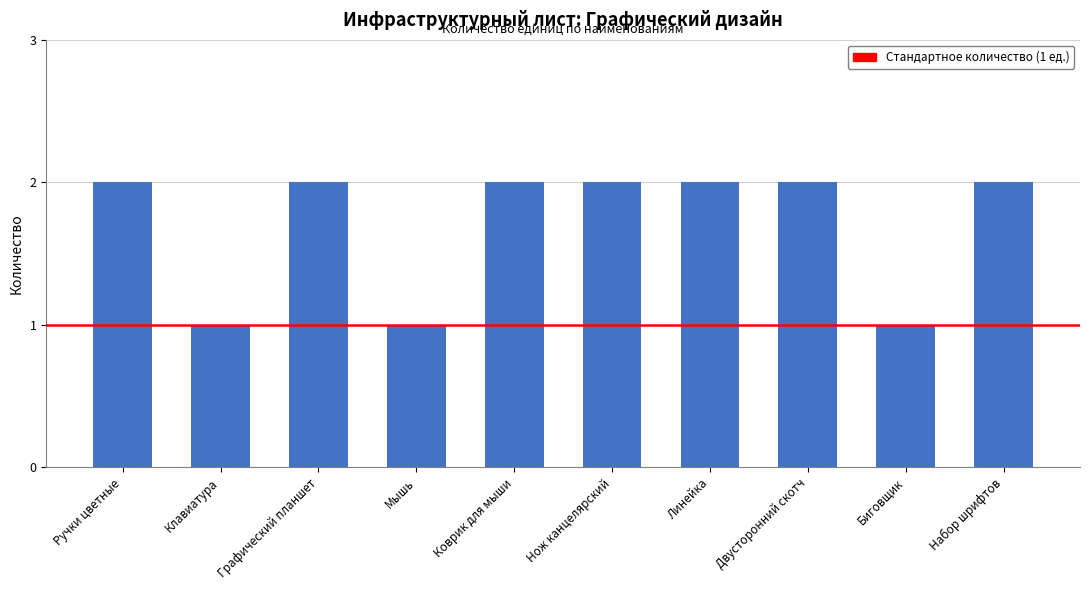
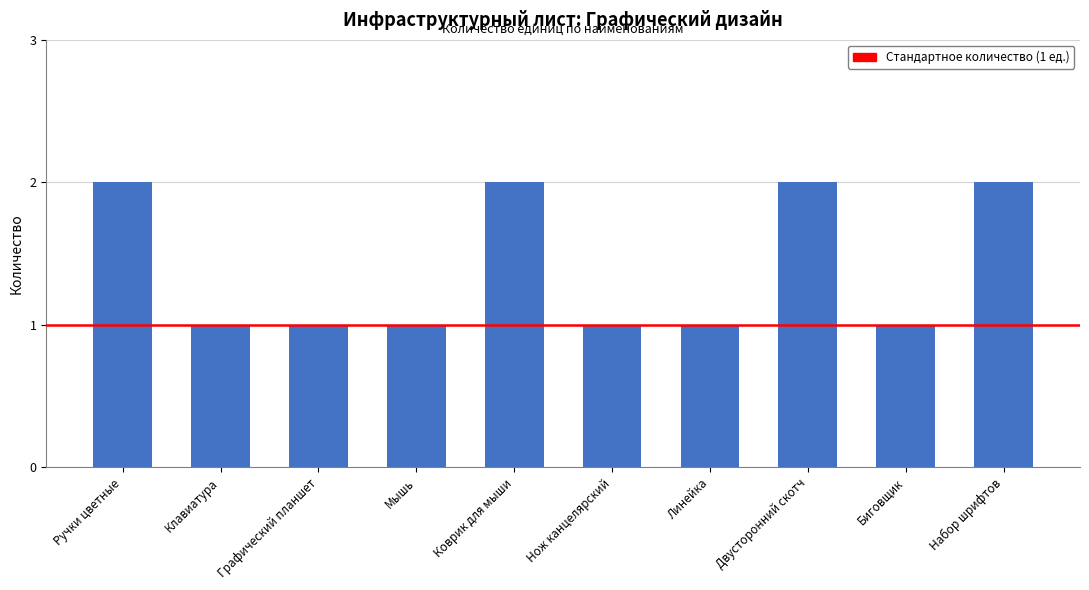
  {
    "Ручки цветные": 2,
    "Клавиатура": 1,
-   "Графический планшет": 2,
+   "Графический планшет": 1,
    "Мышь": 1,
    "Коврик для мыши": 2,
-   "Нож канцелярский": 2,
-   "Линейка": 2,
+   "Нож канцелярский": 1,
+   "Линейка": 1,
    "Двусторонний скотч": 2,
    "Биговщик": 1,
    "Набор шрифтов": 2
  }
